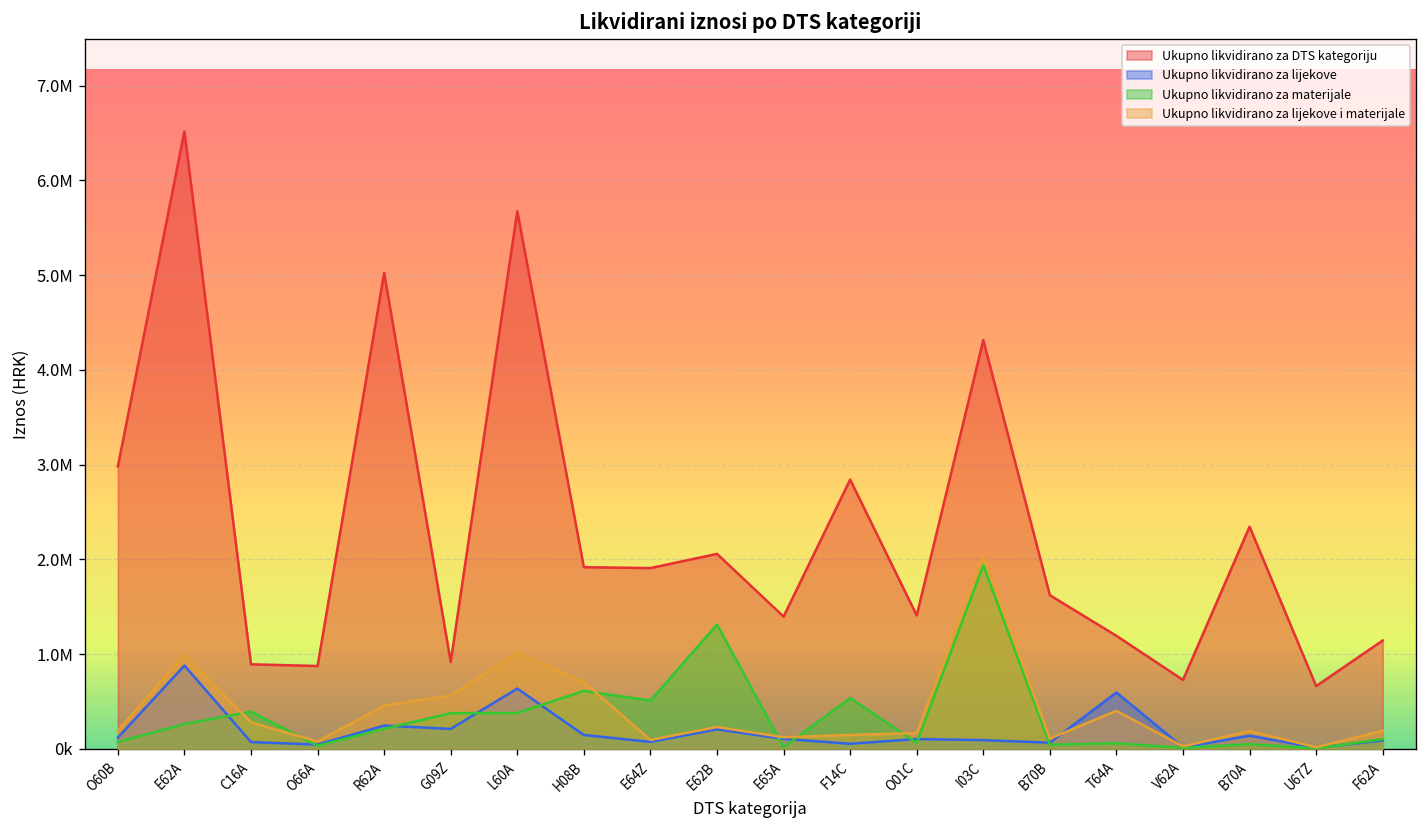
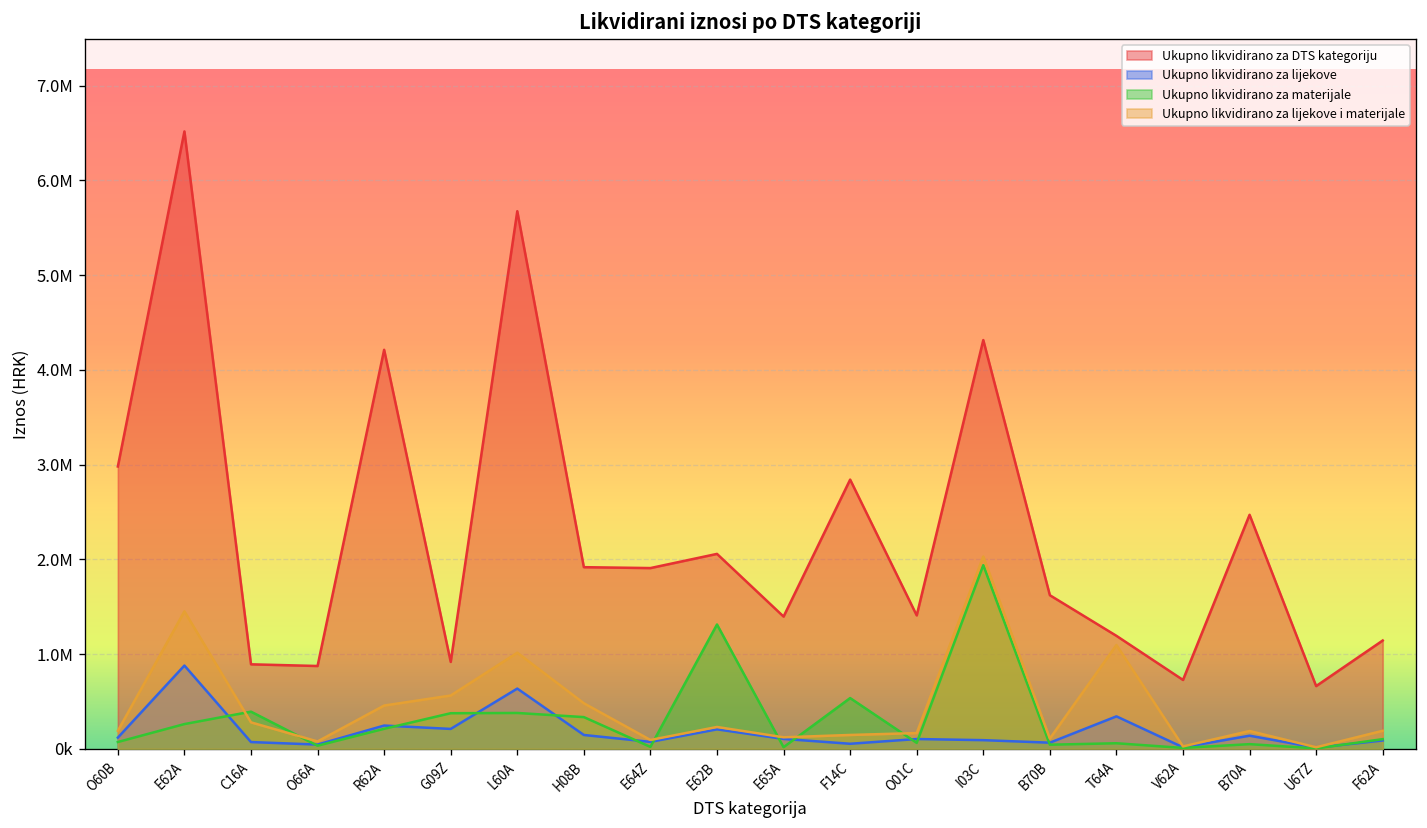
  {
    "Ukupno likvidirano za DTS kategoriju": {
      "O60B": 3000000,
      "E62A": 6500000,
      "C16A": 900000,
      "O66A": 900000,
-     "R62A": 5000000,
+     "R62A": 4200000,
      "G09Z": 900000,
      "L60A": 5700000,
      "H08B": 1900000,
      "E64Z": 1900000,
      "E62B": 2100000,
      "E65A": 1400000,
      "F14C": 2800000,
      "O01C": 1400000,
      "I03C": 4300000,
      "B70B": 1600000,
      "T64A": 1200000,
      "V62A": 700000,
-     "B70A": 2300000,
+     "B70A": 2500000,
      "U67Z": 700000,
      "F62A": 1100000
    },
    "Ukupno likvidirano za lijekove": {
      "O60B": 100000,
      "E62A": 900000,
      "C16A": 100000,
      "R62A": 200000,
      "G09Z": 200000,
      "L60A": 600000,
      "H08B": 100000,
      "F14C": 100000,
      "O01C": 100000,
      "I03C": 100000,
-     "T64A": 600000,
+     "T64A": 300000,
      "B70A": 100000
    },
    "Ukupno likvidirano za materijale": {
      "O60B": 100000,
      "E62A": 300000,
      "C16A": 400000,
      "R62A": 200000,
      "G09Z": 400000,
      "L60A": 400000,
-     "H08B": 600000,
-     "E64Z": 500000,
+     "H08B": 300000,
+     "E64Z": 0,
      "E62B": 1300000,
      "E65A": 0,
      "F14C": 500000,
      "O01C": 100000,
      "I03C": 1900000,
      "T64A": 100000,
      "B70A": 0
    },
    "Ukupno likvidirano za lijekove i materijale": {
      "O60B": 200000,
-     "E62A": 1000000,
+     "E62A": 1500000,
      "C16A": 300000,
      "O66A": 100000,
      "R62A": 500000,
      "G09Z": 600000,
      "L60A": 1000000,
-     "H08B": 700000,
+     "H08B": 500000,
      "F14C": 100000,
      "O01C": 200000,
      "I03C": 2000000,
      "B70B": 100000,
-     "T64A": 400000,
+     "T64A": 1100000,
      "B70A": 200000,
      "F62A": 200000
    }
  }
